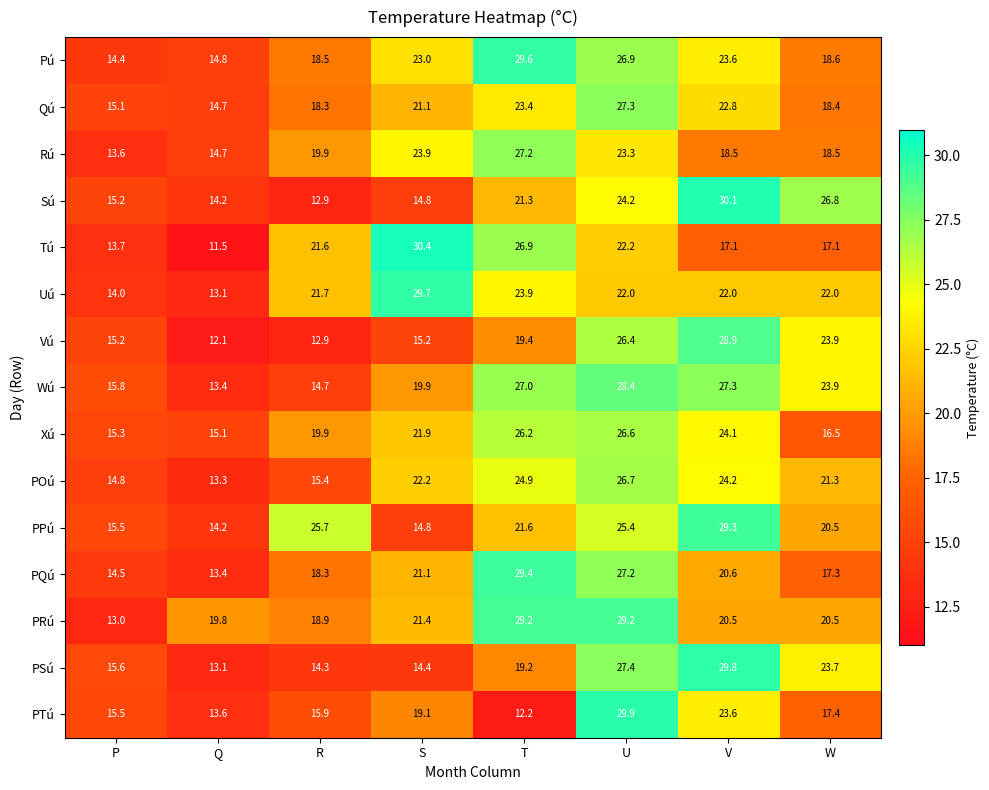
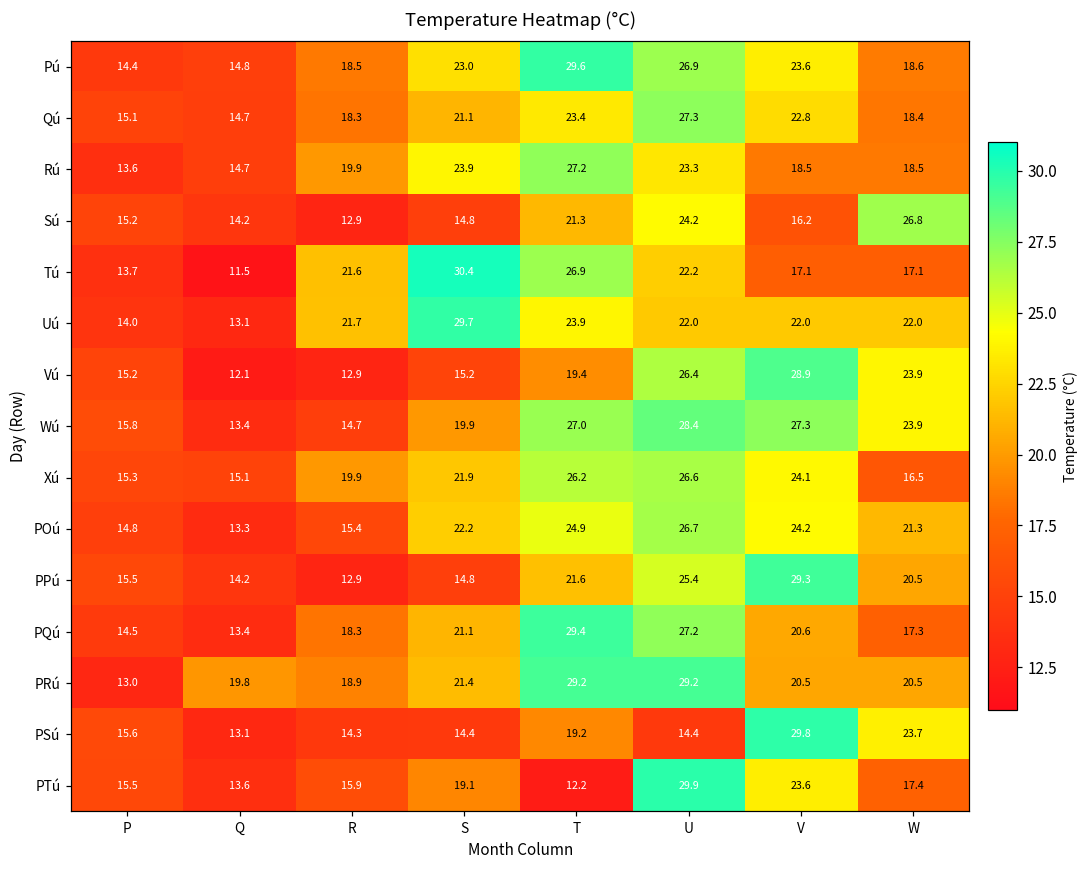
  {
    "Pú": {
      "P": 14.4,
      "Q": 14.8,
      "R": 18.5,
      "S": 23.0,
      "T": 29.6,
      "U": 26.9,
      "V": 23.6,
      "W": 18.6
    },
    "Qú": {
      "P": 15.1,
      "Q": 14.7,
      "R": 18.3,
      "S": 21.1,
      "T": 23.4,
      "U": 27.3,
      "V": 22.8,
      "W": 18.4
    },
    "Rú": {
      "P": 13.6,
      "Q": 14.7,
      "R": 19.9,
      "S": 23.9,
      "T": 27.2,
      "U": 23.3,
      "V": 18.5,
      "W": 18.5
    },
    "Sú": {
      "P": 15.2,
      "Q": 14.2,
      "R": 12.9,
      "S": 14.8,
      "T": 21.3,
      "U": 24.2,
-     "V": 30.1,
+     "V": 16.2,
      "W": 26.8
    },
    "Tú": {
      "P": 13.7,
      "Q": 11.5,
      "R": 21.6,
      "S": 30.4,
      "T": 26.9,
      "U": 22.2,
      "V": 17.1,
      "W": 17.1
    },
    "Uú": {
      "P": 14.0,
      "Q": 13.1,
      "R": 21.7,
      "S": 29.7,
      "T": 23.9,
      "U": 22.0,
      "V": 22.0,
      "W": 22.0
    },
    "Vú": {
      "P": 15.2,
      "Q": 12.1,
      "R": 12.9,
      "S": 15.2,
      "T": 19.4,
      "U": 26.4,
      "V": 28.9,
      "W": 23.9
    },
    "Wú": {
      "P": 15.8,
      "Q": 13.4,
      "R": 14.7,
      "S": 19.9,
      "T": 27.0,
      "U": 28.4,
      "V": 27.3,
      "W": 23.9
    },
    "Xú": {
      "P": 15.3,
      "Q": 15.1,
      "R": 19.9,
      "S": 21.9,
      "T": 26.2,
      "U": 26.6,
      "V": 24.1,
      "W": 16.5
    },
    "POú": {
      "P": 14.8,
      "Q": 13.3,
      "R": 15.4,
      "S": 22.2,
      "T": 24.9,
      "U": 26.7,
      "V": 24.2,
      "W": 21.3
    },
    "PPú": {
      "P": 15.5,
      "Q": 14.2,
-     "R": 25.7,
+     "R": 12.9,
      "S": 14.8,
      "T": 21.6,
      "U": 25.4,
      "V": 29.3,
      "W": 20.5
    },
    "PQú": {
      "P": 14.5,
      "Q": 13.4,
      "R": 18.3,
      "S": 21.1,
      "T": 29.4,
      "U": 27.2,
      "V": 20.6,
      "W": 17.3
    },
    "PRú": {
      "P": 13.0,
      "Q": 19.8,
      "R": 18.9,
      "S": 21.4,
      "T": 29.2,
      "U": 29.2,
      "V": 20.5,
      "W": 20.5
    },
    "PSú": {
      "P": 15.6,
      "Q": 13.1,
      "R": 14.3,
      "S": 14.4,
      "T": 19.2,
-     "U": 27.4,
+     "U": 14.4,
      "V": 29.8,
      "W": 23.7
    },
    "PTú": {
      "P": 15.5,
      "Q": 13.6,
      "R": 15.9,
      "S": 19.1,
      "T": 12.2,
      "U": 29.9,
      "V": 23.6,
      "W": 17.4
    }
  }
